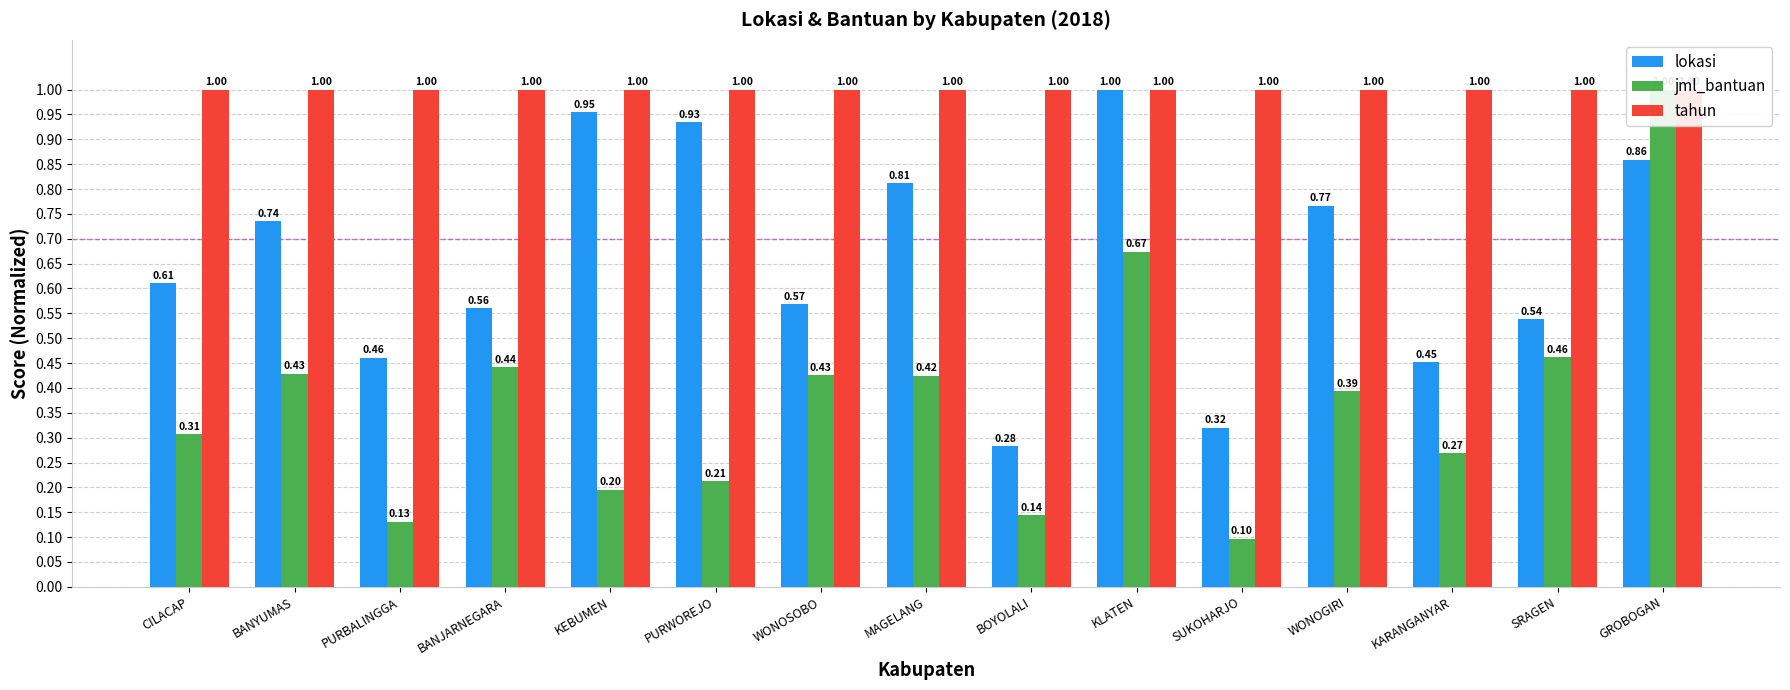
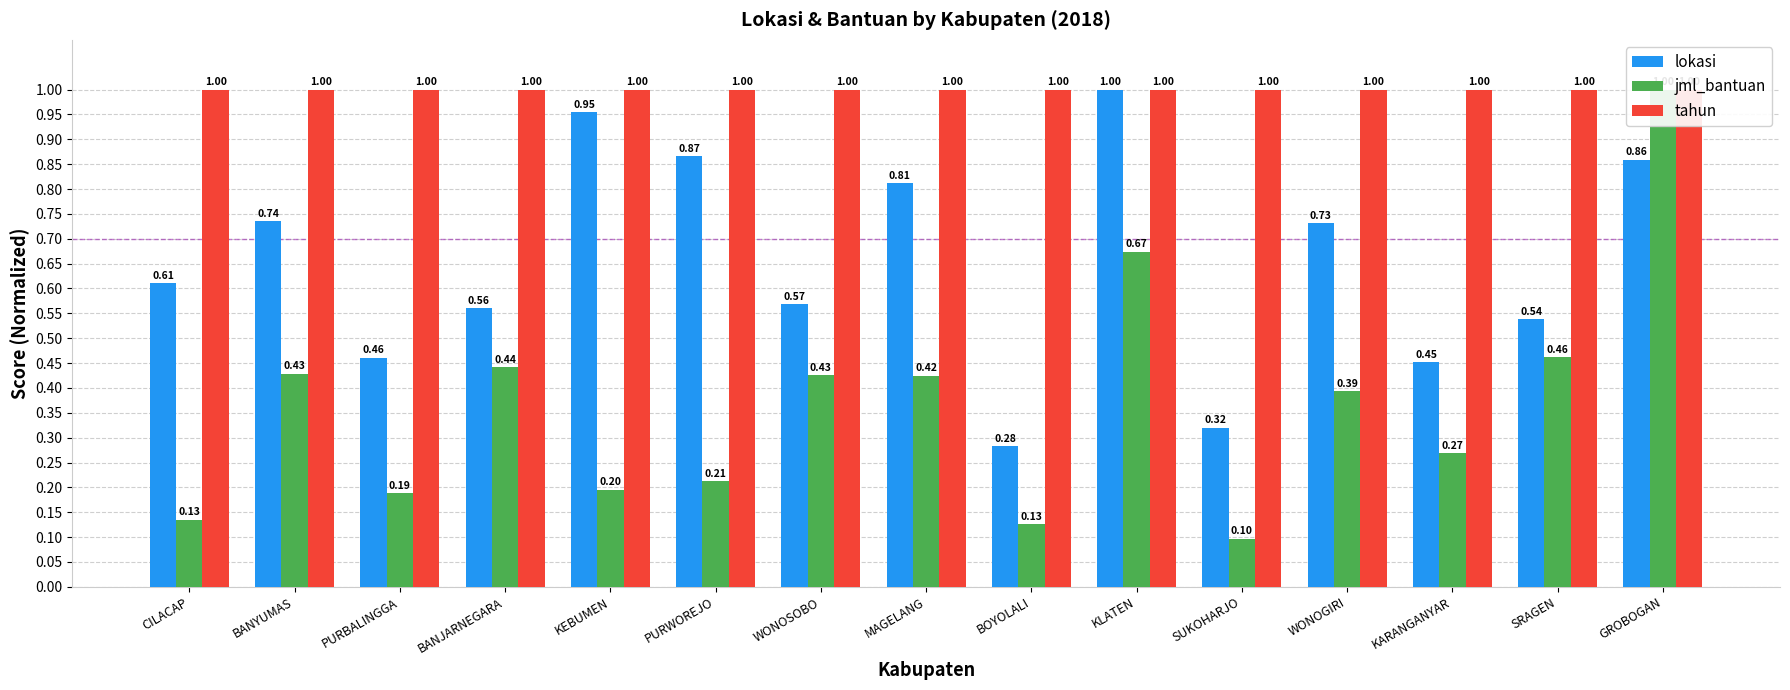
  {
    "lokasi": {
      "CILACAP": 0.61,
      "BANYUMAS": 0.74,
      "PURBALINGGA": 0.46,
      "BANJARNEGARA": 0.56,
      "KEBUMEN": 0.95,
-     "PURWOREJO": 0.93,
+     "PURWOREJO": 0.87,
      "WONOSOBO": 0.57,
      "MAGELANG": 0.81,
      "BOYOLALI": 0.28,
      "KLATEN": 1.00,
      "SUKOHARJO": 0.32,
-     "WONOGIRI": 0.77,
+     "WONOGIRI": 0.73,
      "KARANGANYAR": 0.45,
      "SRAGEN": 0.54,
      "GROBOGAN": 0.86
    },
    "jml_bantuan": {
-     "CILACAP": 0.31,
+     "CILACAP": 0.13,
      "BANYUMAS": 0.43,
-     "PURBALINGGA": 0.13,
+     "PURBALINGGA": 0.19,
      "BANJARNEGARA": 0.44,
      "KEBUMEN": 0.20,
      "PURWOREJO": 0.21,
      "WONOSOBO": 0.43,
      "MAGELANG": 0.42,
-     "BOYOLALI": 0.14,
+     "BOYOLALI": 0.13,
      "KLATEN": 0.67,
      "SUKOHARJO": 0.10,
      "WONOGIRI": 0.39,
      "KARANGANYAR": 0.27,
      "SRAGEN": 0.46
    },
    "tahun": {
      "CILACAP": 1.00,
      "BANYUMAS": 1.00,
      "PURBALINGGA": 1.00,
      "BANJARNEGARA": 1.00,
      "KEBUMEN": 1.00,
      "PURWOREJO": 1.00,
      "WONOSOBO": 1.00,
      "MAGELANG": 1.00,
      "BOYOLALI": 1.00,
      "KLATEN": 1.00,
      "SUKOHARJO": 1.00,
      "WONOGIRI": 1.00,
      "KARANGANYAR": 1.00,
      "SRAGEN": 1.00
    }
  }
